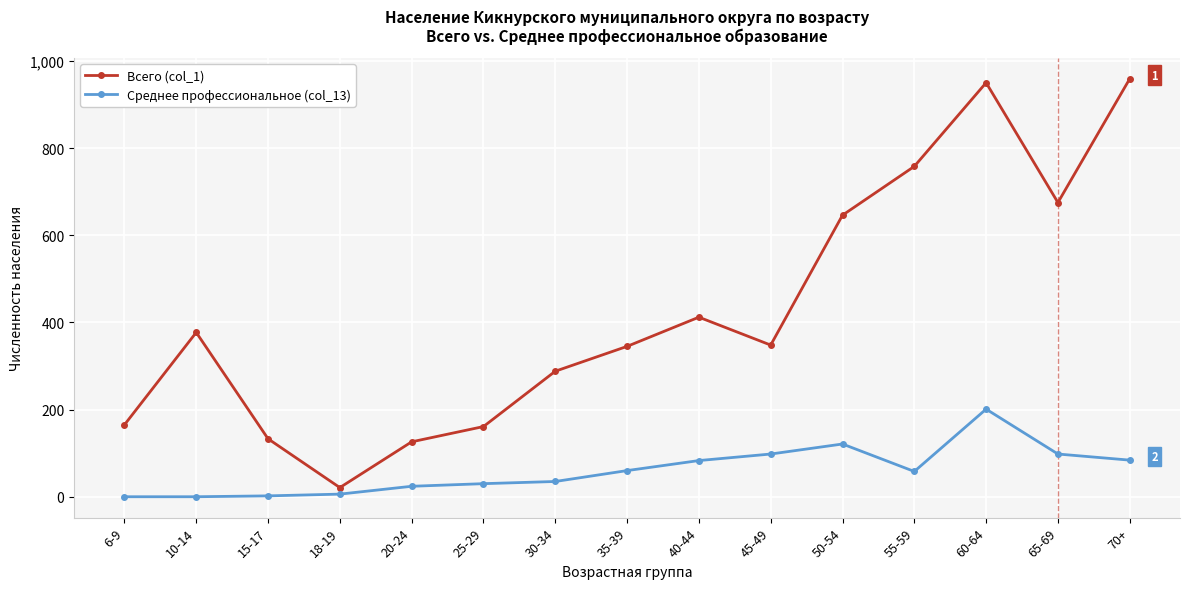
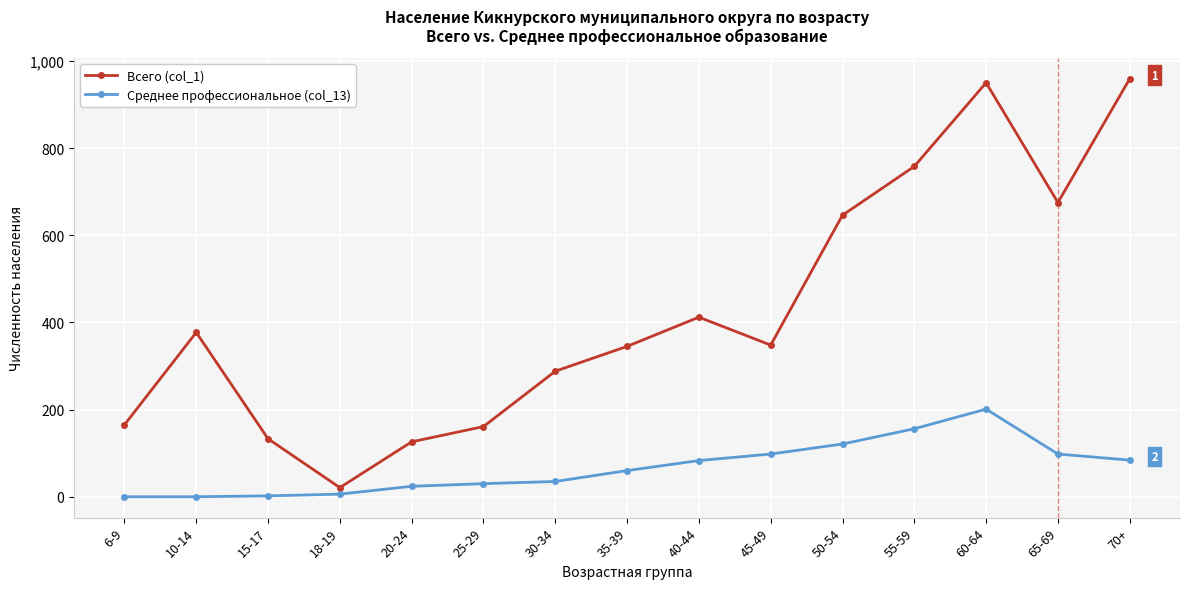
  {
    "Всего (col_1)": {
      "6-9": 170,
      "10-14": 380,
      "15-17": 130,
      "18-19": 20,
      "20-24": 130,
      "25-29": 160,
      "30-34": 290,
      "35-39": 350,
      "40-44": 410,
      "45-49": 350,
      "50-54": 650,
      "55-59": 760,
      "60-64": 950,
      "65-69": 680
    },
    "Среднее профессиональное (col_13)": {
      "6-9": 0,
      "10-14": 0,
      "15-17": 0,
      "18-19": 10,
      "20-24": 20,
      "25-29": 30,
      "30-34": 40,
      "35-39": 60,
      "40-44": 80,
      "45-49": 100,
      "50-54": 120,
-     "55-59": 60,
+     "55-59": 160,
      "60-64": 200,
      "65-69": 100
    }
  }
